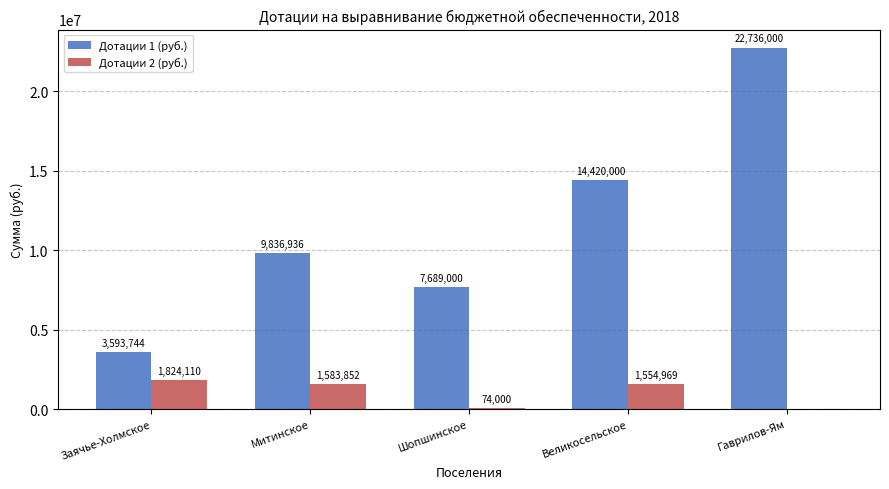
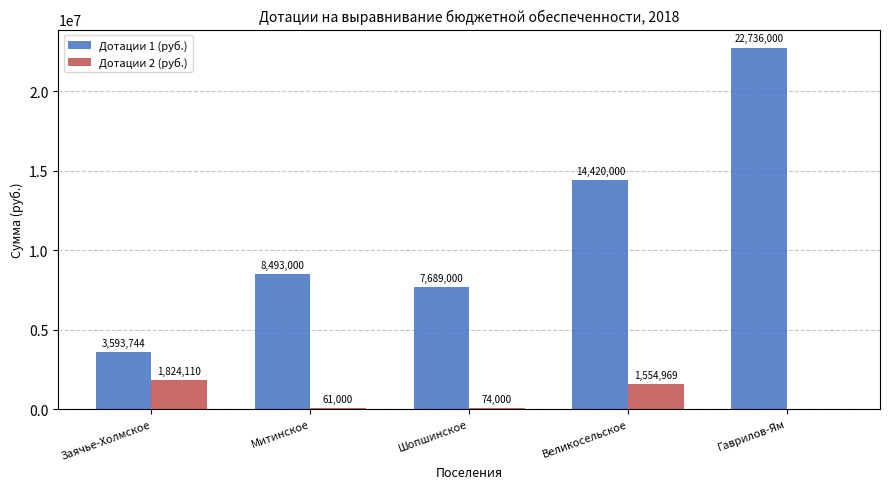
  {
    "Дотации 1 (руб.)": {
      "Заячье-Холмское": "3,593,744",
-     "Митинское": "9,836,936",
+     "Митинское": "8,493,000",
      "Шопшинское": "7,689,000",
      "Великосельское": "14,420,000",
      "Гаврилов-Ям": "22,736,000"
    },
    "Дотации 2 (руб.)": {
      "Заячье-Холмское": "1,824,110",
-     "Митинское": "1,583,852",
+     "Митинское": "61,000",
      "Шопшинское": "74,000",
      "Великосельское": "1,554,969"
    }
  }
